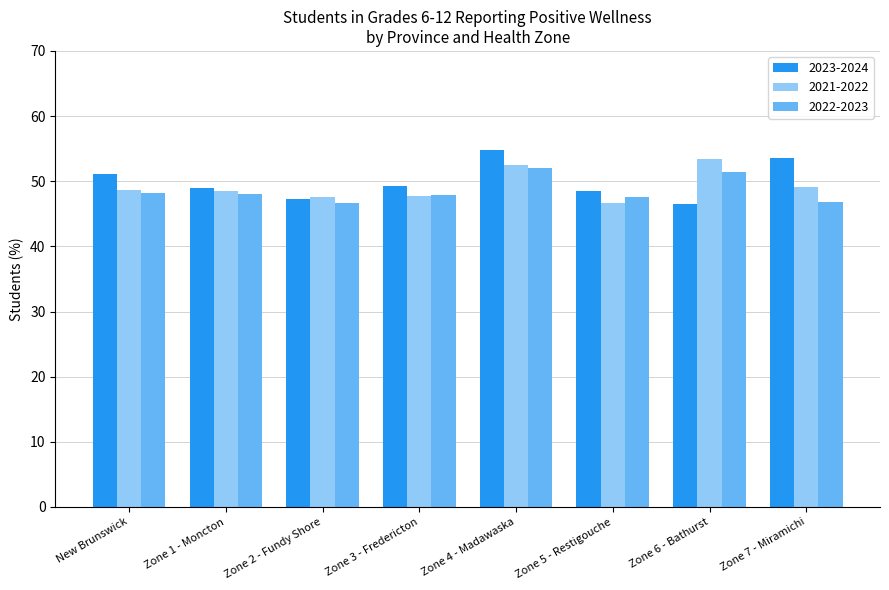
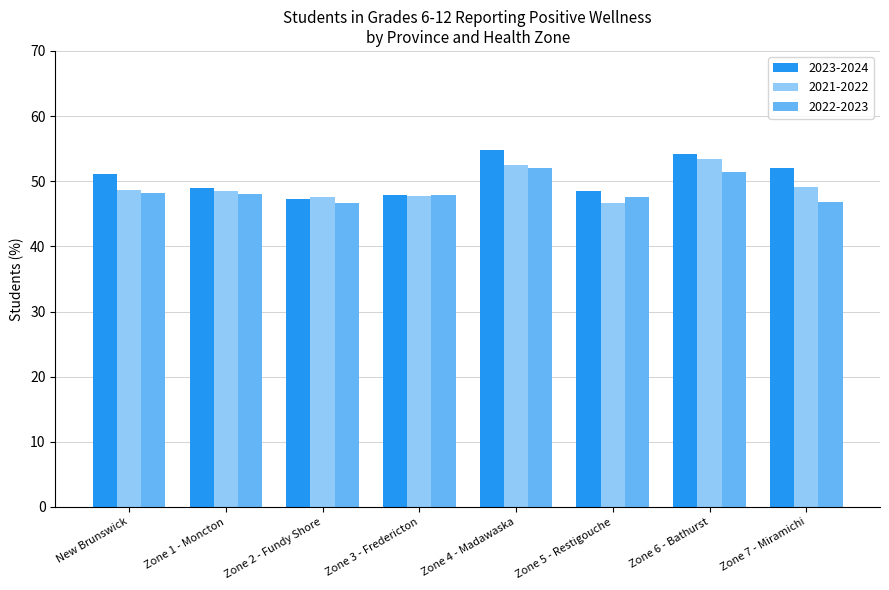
  {
    "2023-2024": {
      "New Brunswick": 51,
      "Zone 1 - Moncton": 49,
      "Zone 2 - Fundy Shore": 47,
-     "Zone 3 - Fredericton": 49,
+     "Zone 3 - Fredericton": 48,
      "Zone 4 - Madawaska": 55,
      "Zone 5 - Restigouche": 49,
-     "Zone 6 - Bathurst": 46,
-     "Zone 7 - Miramichi": 54
+     "Zone 6 - Bathurst": 54,
+     "Zone 7 - Miramichi": 52
    }
  }
